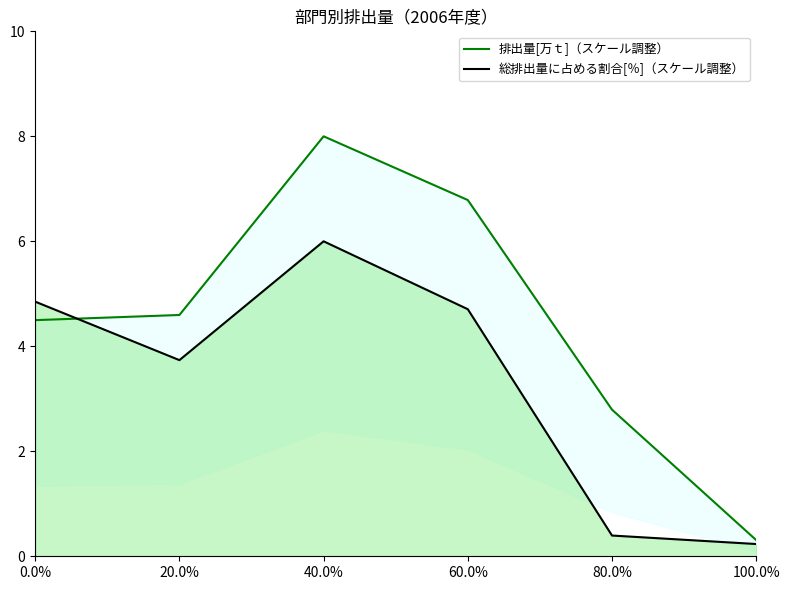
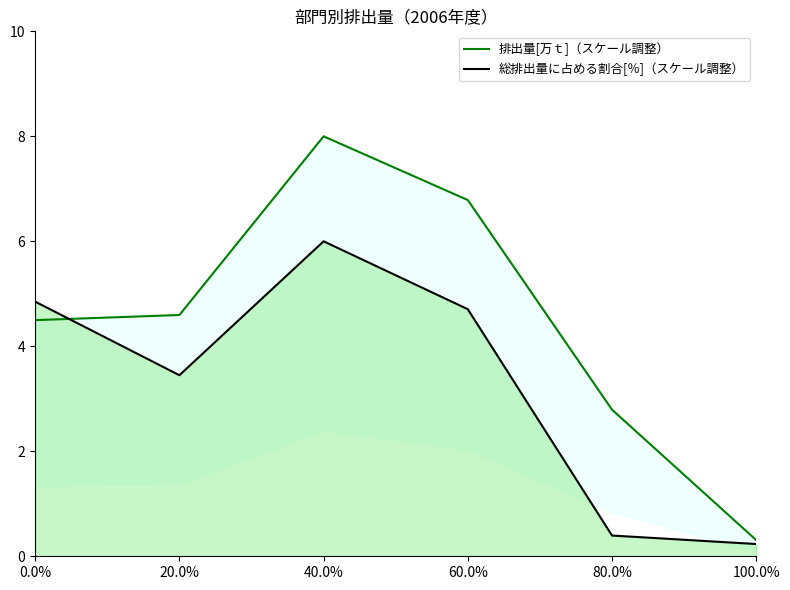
  {
    "排出量[万ｔ]（スケール調整）": {
      "0.0%": 4.5,
      "20.0%": 4.6,
      "40.0%": 8.0,
      "60.0%": 6.8,
      "80.0%": 2.8,
      "100.0%": 0.3
    },
    "総排出量に占める割合[％]（スケール調整）": {
      "0.0%": 4.9,
-     "20.0%": 3.7,
+     "20.0%": 3.4,
      "40.0%": 6.0,
      "60.0%": 4.7,
      "80.0%": 0.4,
      "100.0%": 0.2
    }
  }
